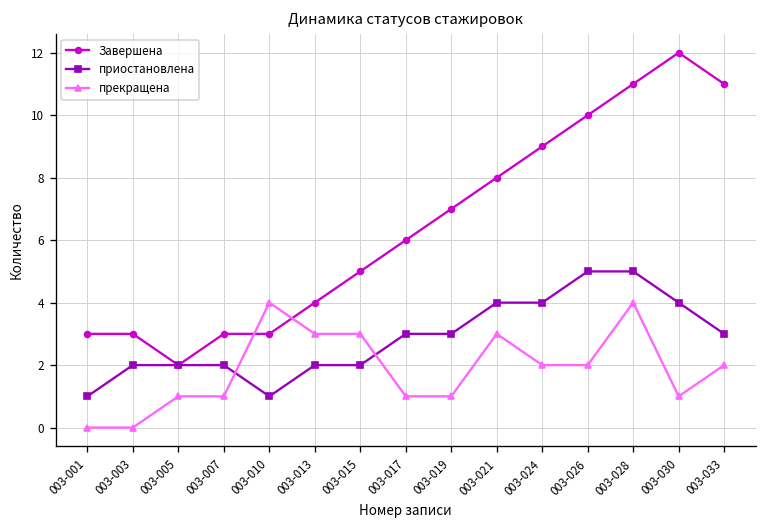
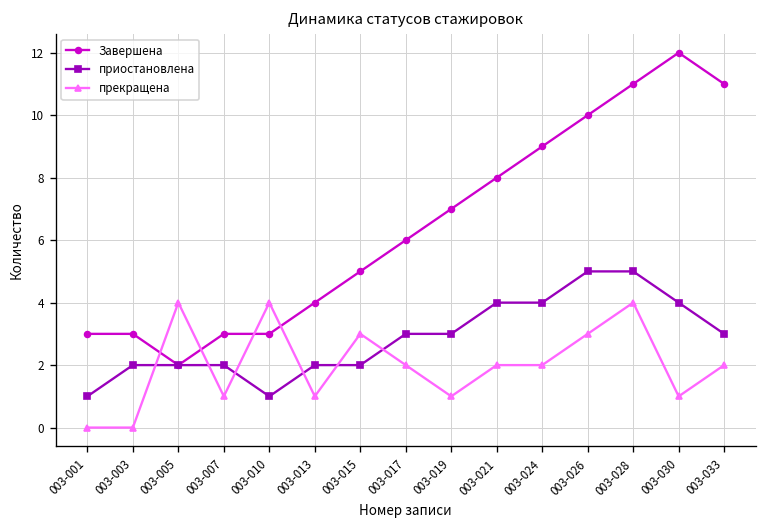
  {
    "прекращена": {
      "003-001": 0,
      "003-003": 0,
-     "003-005": 1,
+     "003-005": 4,
      "003-007": 1,
      "003-010": 4,
-     "003-013": 3,
+     "003-013": 1,
      "003-015": 3,
-     "003-017": 1,
+     "003-017": 2,
      "003-019": 1,
-     "003-021": 3,
+     "003-021": 2,
      "003-024": 2,
-     "003-026": 2,
+     "003-026": 3,
      "003-028": 4,
      "003-030": 1,
      "003-033": 2
    }
  }
